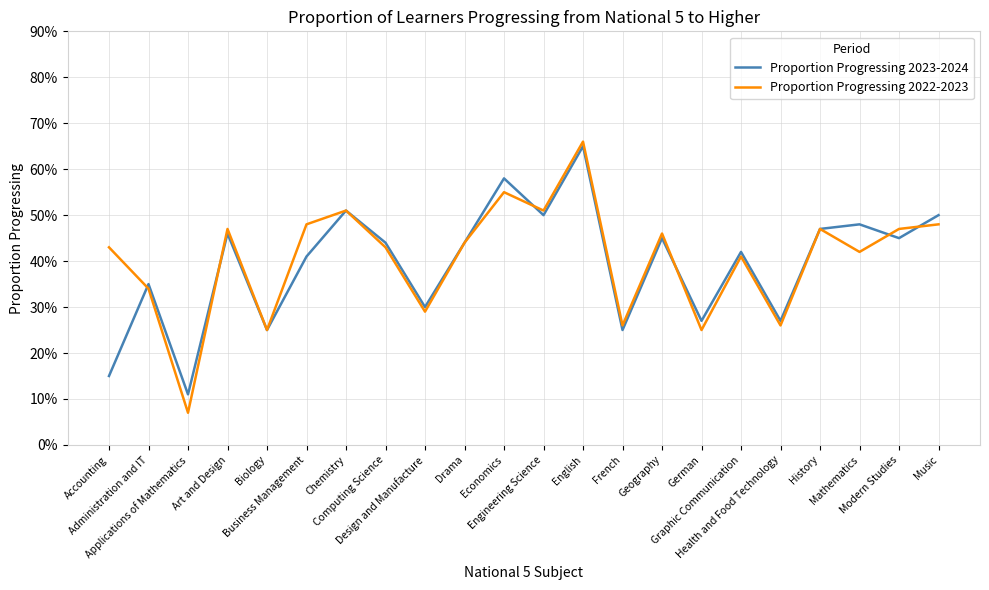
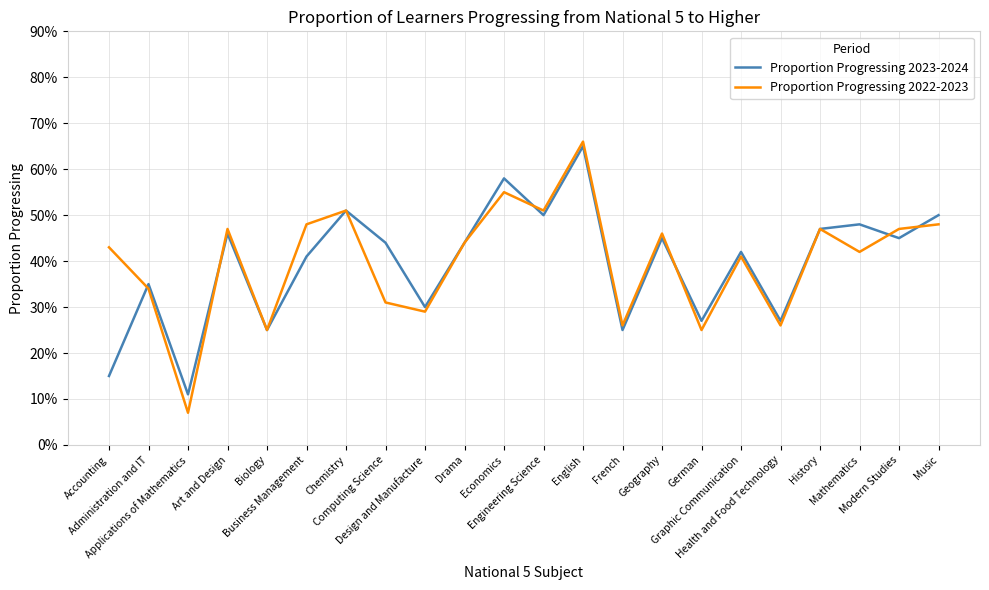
  {
    "Proportion Progressing 2023-2024": {
      "Accounting": "15%",
      "Administration and IT": "35%",
      "Applications of Mathematics": "11%",
      "Art and Design": "46%",
      "Business Management": "41%",
      "Computing Science": "44%",
      "Design and Manufacture": "30%",
      "Economics": "58%",
      "Engineering Science": "50%",
      "English": "65%",
      "French": "25%",
      "Geography": "45%",
      "German": "27%",
      "Graphic Communication": "42%",
      "Health and Food Technology": "27%",
      "Mathematics": "48%",
      "Modern Studies": "45%",
      "Music": "50%"
    },
    "Proportion Progressing 2022-2023": {
      "Accounting": "43%",
      "Administration and IT": "34%",
      "Applications of Mathematics": "7%",
      "Art and Design": "47%",
      "Business Management": "48%",
-     "Computing Science": "43%",
+     "Computing Science": "31%",
      "Design and Manufacture": "29%",
      "Economics": "55%",
      "Engineering Science": "51%",
      "English": "66%",
      "French": "26%",
      "Geography": "46%",
      "German": "25%",
      "Graphic Communication": "41%",
      "Health and Food Technology": "26%",
      "Mathematics": "42%",
      "Modern Studies": "47%",
      "Music": "48%"
    }
  }
